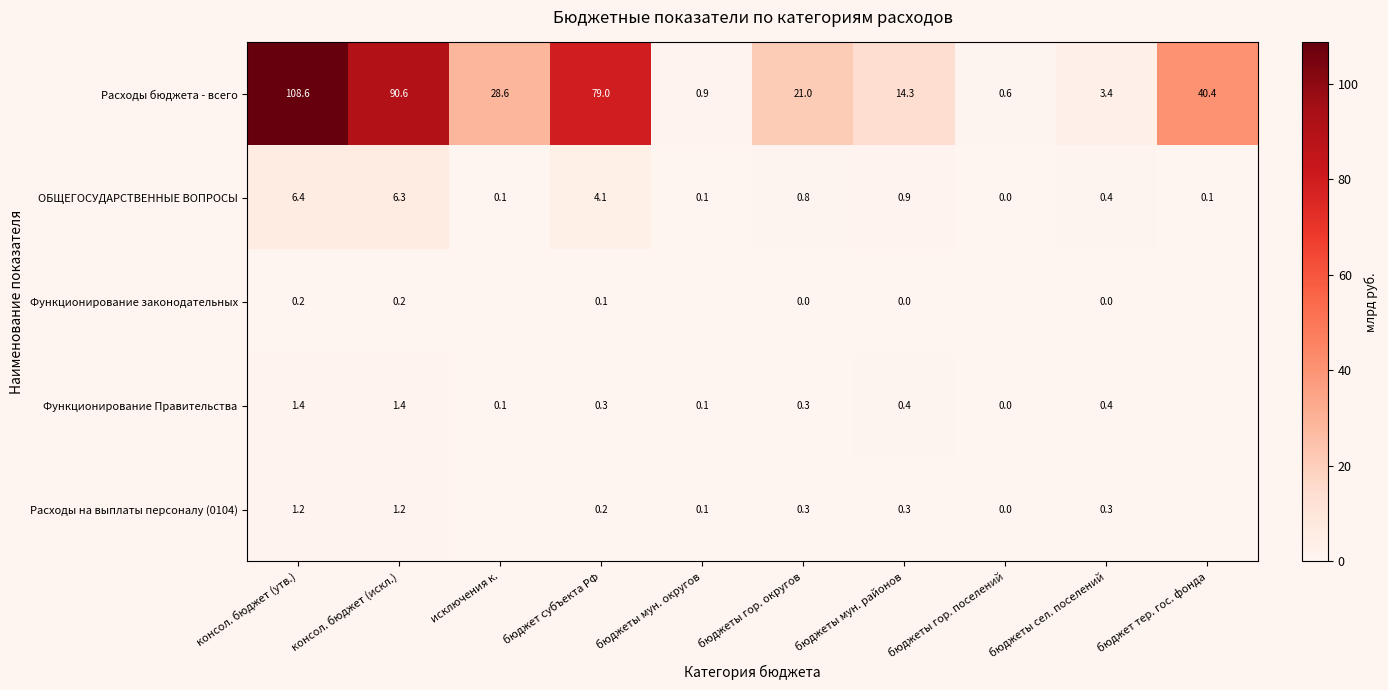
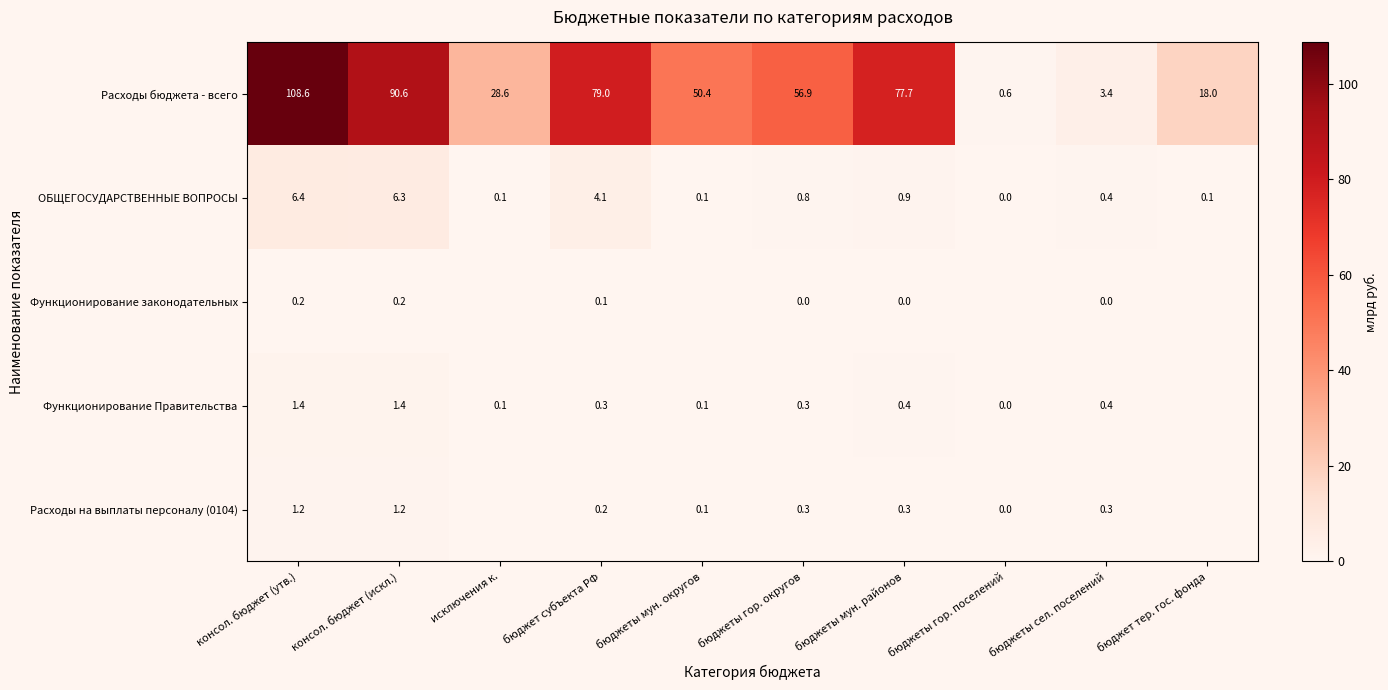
  {
    "Расходы бюджета - всего": {
      "консол. бюджет (утв.)": 108.6,
      "консол. бюджет (искл.)": 90.6,
      "исключения к.": 28.6,
      "бюджет субъекта РФ": 79.0,
-     "бюджеты мун. округов": 0.9,
-     "бюджеты гор. округов": 21.0,
-     "бюджеты мун. районов": 14.3,
+     "бюджеты мун. округов": 50.4,
+     "бюджеты гор. округов": 56.9,
+     "бюджеты мун. районов": 77.7,
      "бюджеты гор. поселений": 0.6,
      "бюджеты сел. поселений": 3.4,
-     "бюджет тер. гос. фонда": 40.4
+     "бюджет тер. гос. фонда": 18.0
    },
    "ОБЩЕГОСУДАРСТВЕННЫЕ ВОПРОСЫ": {
      "консол. бюджет (утв.)": 6.4,
      "консол. бюджет (искл.)": 6.3,
      "исключения к.": 0.1,
      "бюджет субъекта РФ": 4.1,
      "бюджеты мун. округов": 0.1,
      "бюджеты гор. округов": 0.8,
      "бюджеты мун. районов": 0.9,
      "бюджеты гор. поселений": 0.0,
      "бюджеты сел. поселений": 0.4,
      "бюджет тер. гос. фонда": 0.1
    },
    "Функционирование законодательных": {
      "консол. бюджет (утв.)": 0.2,
      "консол. бюджет (искл.)": 0.2,
      "бюджет субъекта РФ": 0.1,
      "бюджеты гор. округов": 0.0,
      "бюджеты мун. районов": 0.0,
      "бюджеты сел. поселений": 0.0
    },
    "Функционирование Правительства": {
      "консол. бюджет (утв.)": 1.4,
      "консол. бюджет (искл.)": 1.4,
      "исключения к.": 0.1,
      "бюджет субъекта РФ": 0.3,
      "бюджеты мун. округов": 0.1,
      "бюджеты гор. округов": 0.3,
      "бюджеты мун. районов": 0.4,
      "бюджеты гор. поселений": 0.0,
      "бюджеты сел. поселений": 0.4
    },
    "Расходы на выплаты персоналу (0104)": {
      "консол. бюджет (утв.)": 1.2,
      "консол. бюджет (искл.)": 1.2,
      "бюджет субъекта РФ": 0.2,
      "бюджеты мун. округов": 0.1,
      "бюджеты гор. округов": 0.3,
      "бюджеты мун. районов": 0.3,
      "бюджеты гор. поселений": 0.0,
      "бюджеты сел. поселений": 0.3
    }
  }
